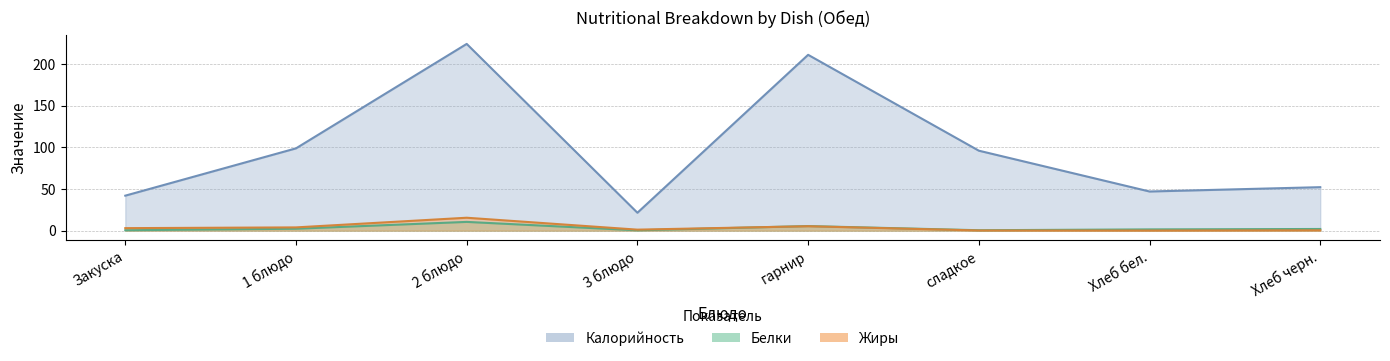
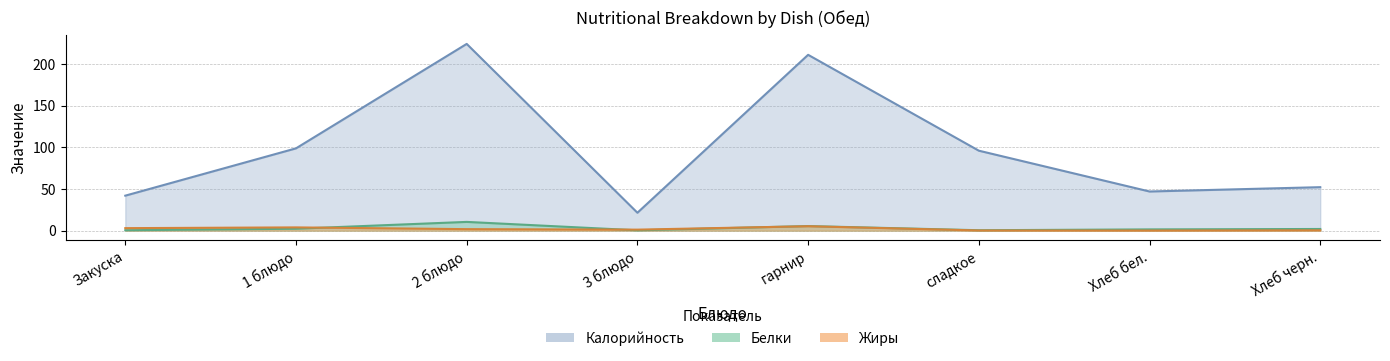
  {
    "Жиры": {
-     "2 блюдо": 20
+     "2 блюдо": 0
    }
  }
